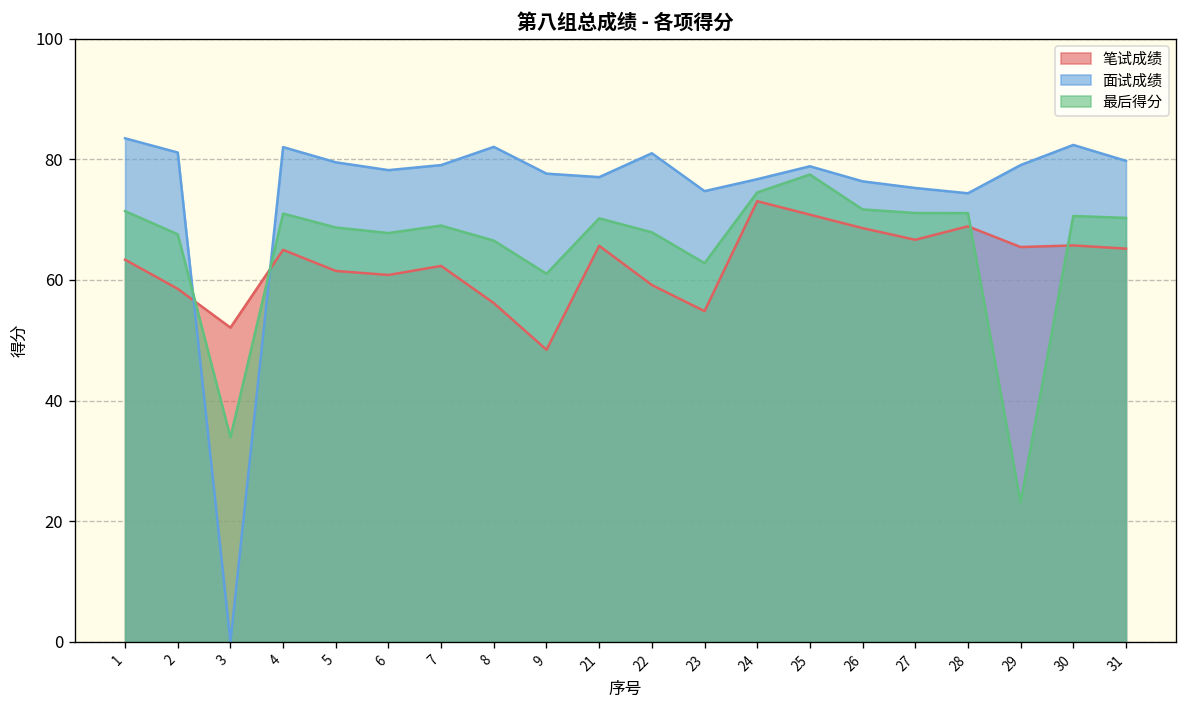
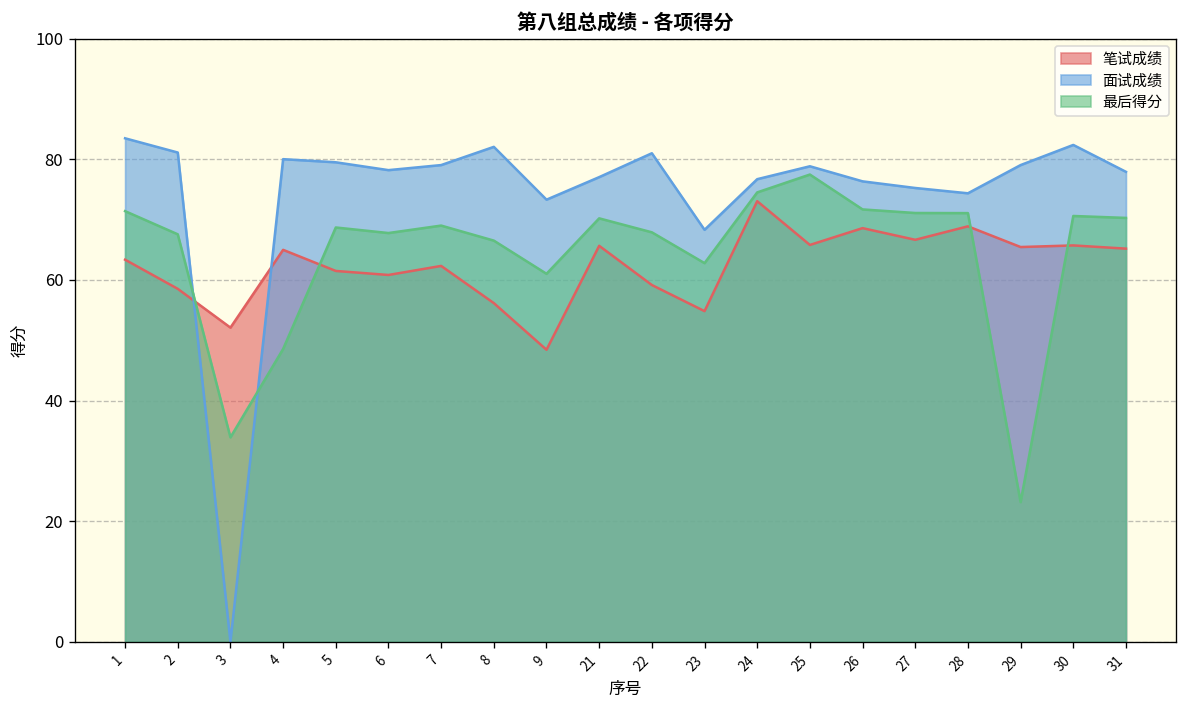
  {
    "笔试成绩": {
      "1": 63,
      "2": 59,
      "3": 52,
      "4": 65,
      "5": 62,
      "6": 61,
      "7": 62,
      "8": 56,
      "9": 48,
      "21": 66,
      "22": 59,
      "23": 55,
      "24": 73,
-     "25": 71,
+     "25": 66,
      "26": 69,
      "27": 67,
      "28": 69,
      "29": 65,
      "30": 66,
      "31": 65
    },
    "面试成绩": {
      "1": 84,
      "2": 81,
      "3": 0,
-     "4": 82,
+     "4": 80,
      "5": 80,
      "6": 78,
      "7": 79,
      "8": 82,
-     "9": 78,
+     "9": 73,
      "21": 77,
      "22": 81,
-     "23": 75,
+     "23": 68,
      "24": 77,
      "25": 79,
      "26": 76,
      "27": 75,
      "28": 74,
      "29": 79,
      "30": 82,
-     "31": 80
+     "31": 78
    },
    "最后得分": {
      "1": 71,
      "2": 68,
      "3": 34,
-     "4": 71,
+     "4": 49,
      "5": 69,
      "6": 68,
      "7": 69,
      "8": 67,
      "9": 61,
      "21": 70,
      "22": 68,
      "23": 63,
      "24": 75,
      "25": 77,
      "26": 72,
      "27": 71,
      "28": 71,
      "29": 23,
      "30": 71,
      "31": 70
    }
  }
